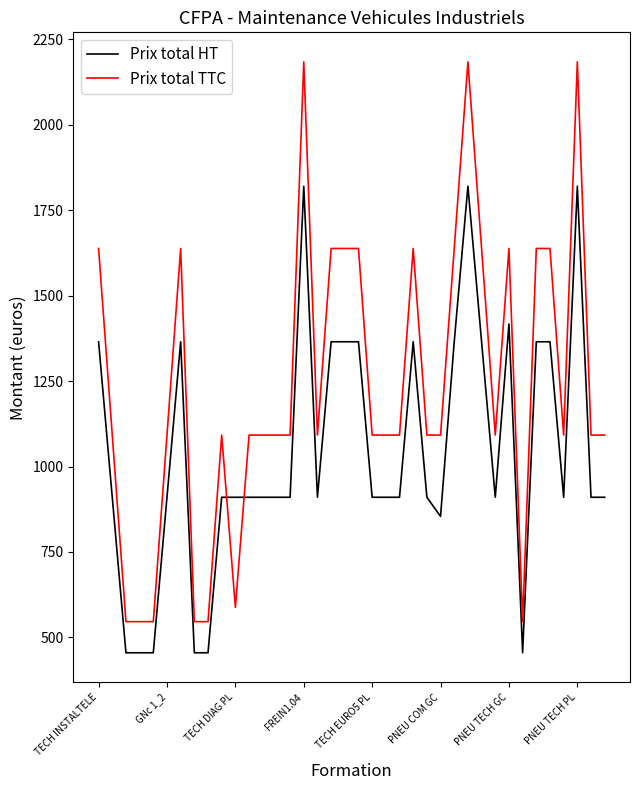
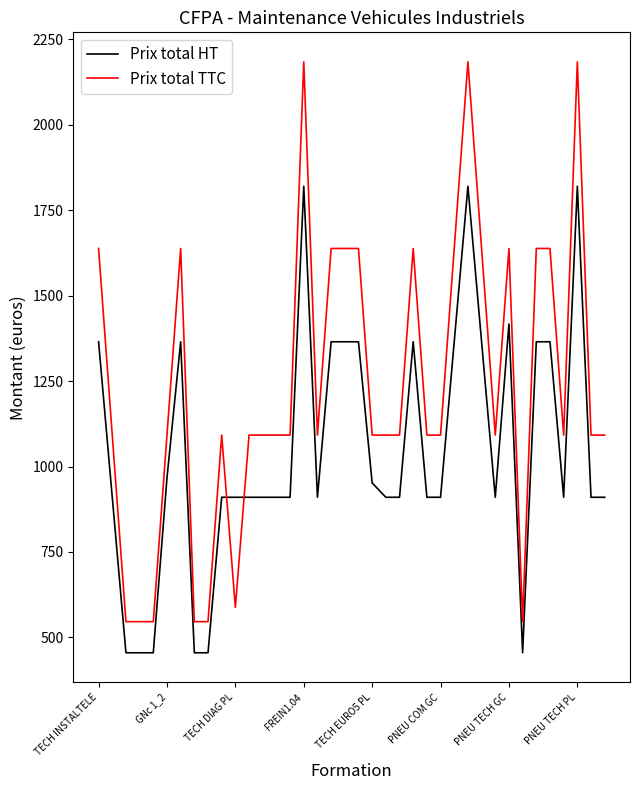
  {
    "Prix total HT": {
      "TECH INSTALTELE": 1370,
-     "GNc 1_2": 910,
+     "GNc 1_2": 970,
      "TECH DIAG PL": 910,
      "FREIN1.04": 1820,
-     "TECH EURO5 PL": 910,
-     "PNEU COM GC": 850,
+     "TECH EURO5 PL": 950,
+     "PNEU COM GC": 910,
      "PNEU TECH GC": 1420,
      "PNEU TECH PL": 1820
    },
    "Prix total TTC": {
      "TECH INSTALTELE": 1640,
      "GNc 1_2": 1090,
      "TECH DIAG PL": 590,
      "FREIN1.04": 2180,
      "TECH EURO5 PL": 1090,
      "PNEU COM GC": 1090,
      "PNEU TECH GC": 1640,
      "PNEU TECH PL": 2180
    }
  }
